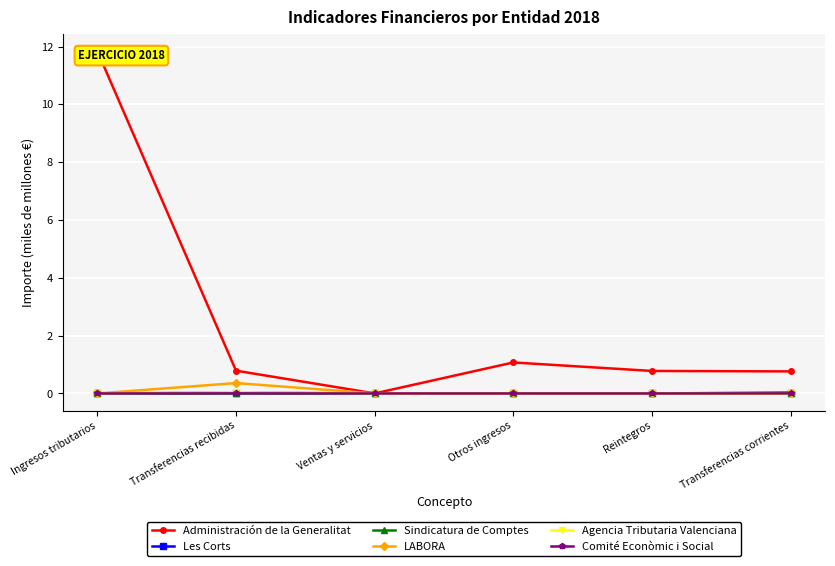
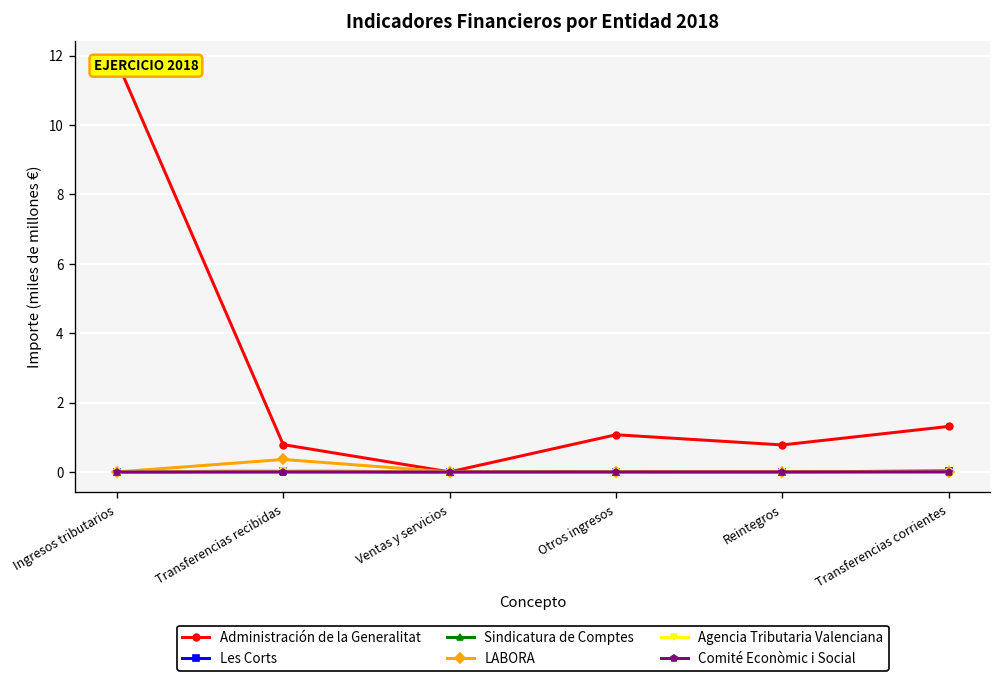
  {
    "Administración de la Generalitat": {
      "Transferencias recibidas": 0.8,
      "Otros ingresos": 1.1,
      "Reintegros": 0.8,
-     "Transferencias corrientes": 0.8
+     "Transferencias corrientes": 1.3
    },
    "LABORA": {
      "Transferencias recibidas": 0.4
    }
  }
